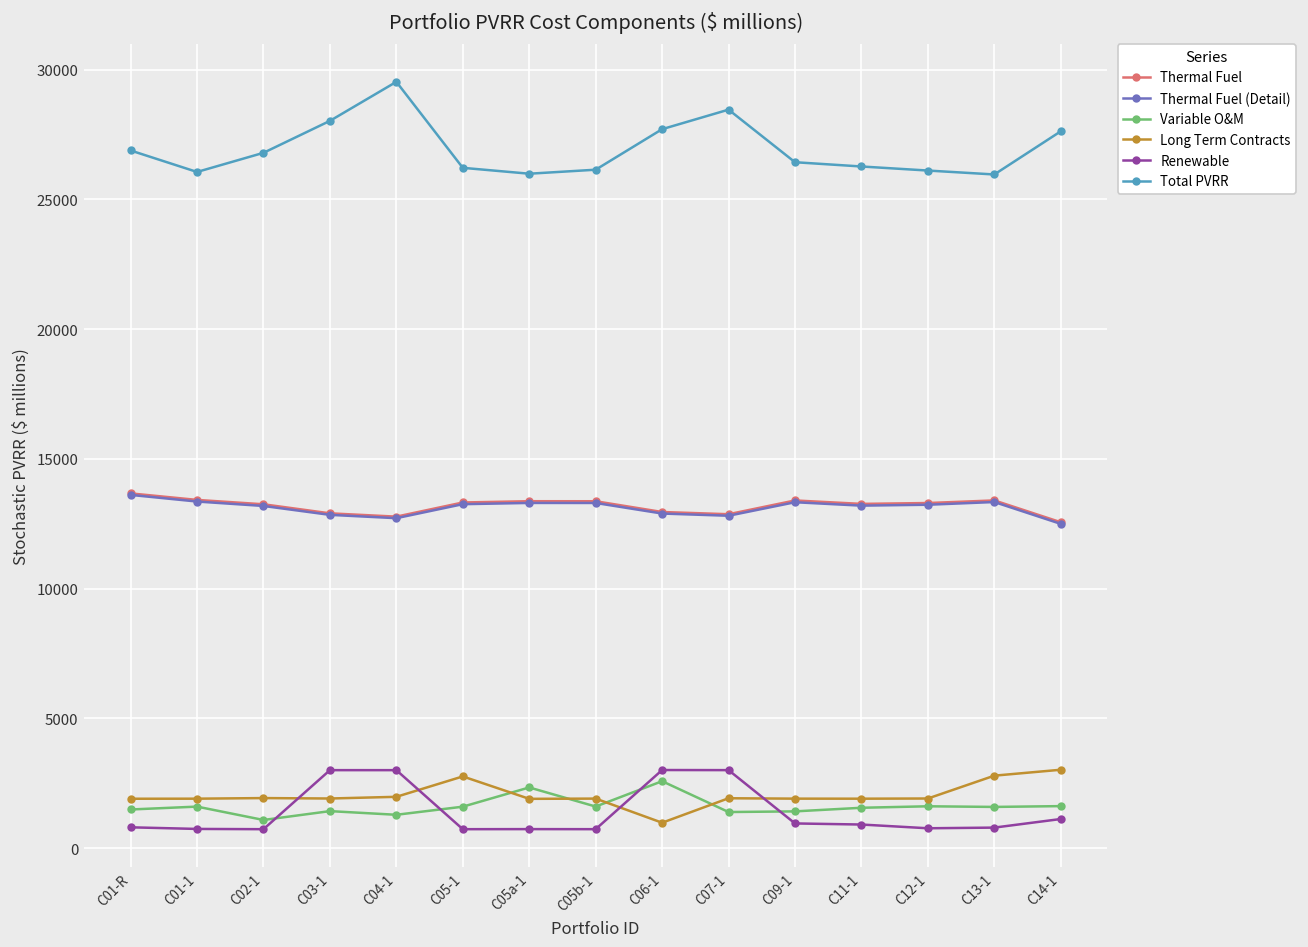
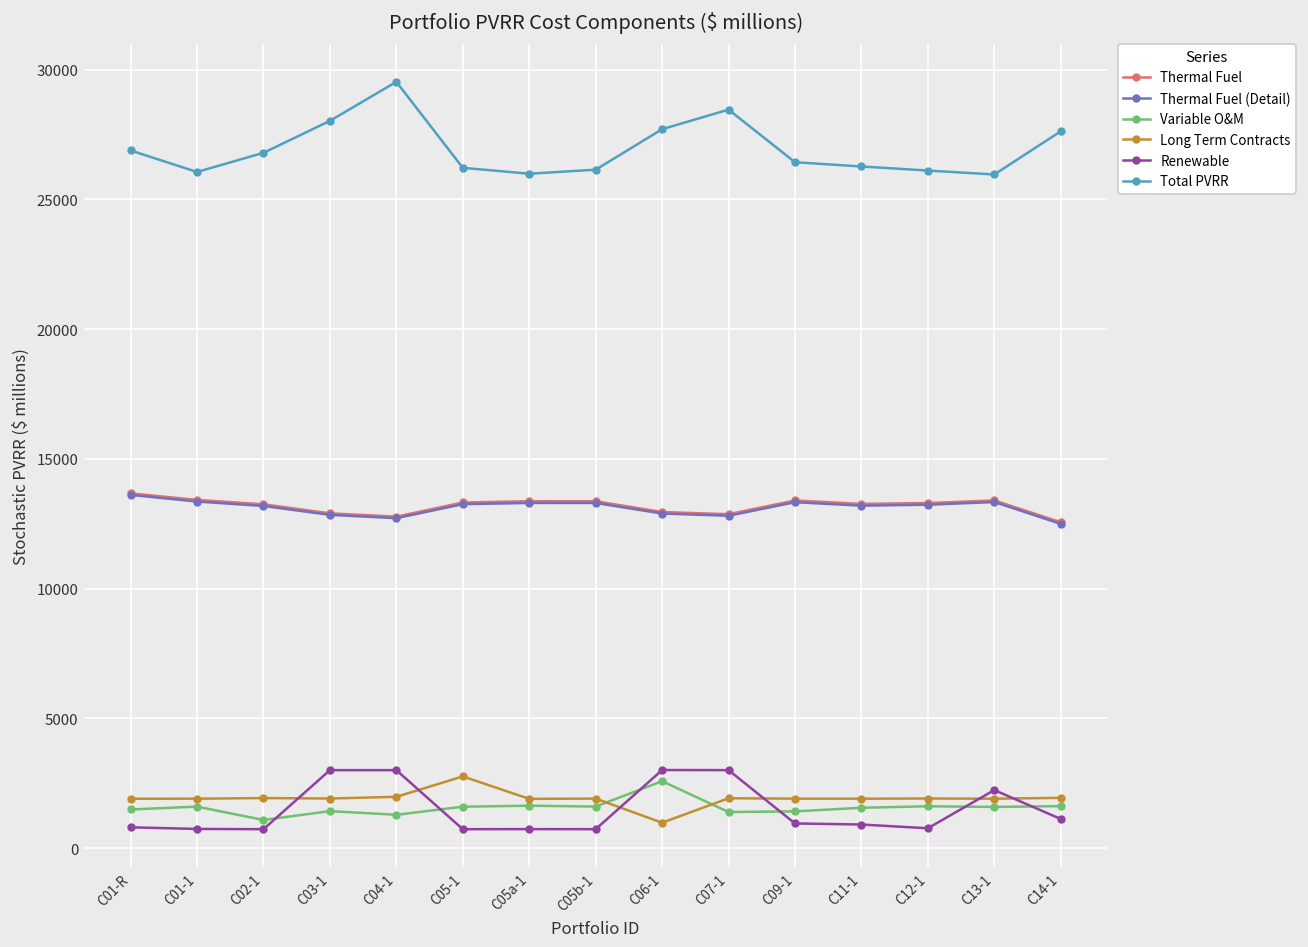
  {
    "Variable O&M": {
      "C01-R": 1500,
      "C01-1": 1600,
      "C02-1": 1100,
      "C03-1": 1400,
      "C04-1": 1300,
      "C05-1": 1600,
-     "C05a-1": 2300,
+     "C05a-1": 1600,
      "C05b-1": 1600,
      "C06-1": 2600,
      "C07-1": 1400,
      "C09-1": 1400,
      "C11-1": 1600,
      "C12-1": 1600,
      "C13-1": 1600,
      "C14-1": 1600
    },
    "Long Term Contracts": {
      "C01-R": 1900,
      "C01-1": 1900,
      "C02-1": 1900,
      "C03-1": 1900,
      "C04-1": 2000,
      "C05-1": 2800,
      "C05a-1": 1900,
      "C05b-1": 1900,
      "C06-1": 1000,
      "C07-1": 1900,
      "C09-1": 1900,
      "C11-1": 1900,
      "C12-1": 1900,
-     "C13-1": 2800,
-     "C14-1": 3000
+     "C13-1": 1900,
+     "C14-1": 1900
    },
    "Renewable": {
      "C01-R": 800,
      "C01-1": 700,
      "C02-1": 700,
      "C03-1": 3000,
      "C04-1": 3000,
      "C05-1": 700,
      "C05a-1": 700,
      "C05b-1": 700,
      "C06-1": 3000,
      "C07-1": 3000,
      "C09-1": 900,
      "C11-1": 900,
      "C12-1": 800,
-     "C13-1": 800,
+     "C13-1": 2200,
      "C14-1": 1100
    }
  }
